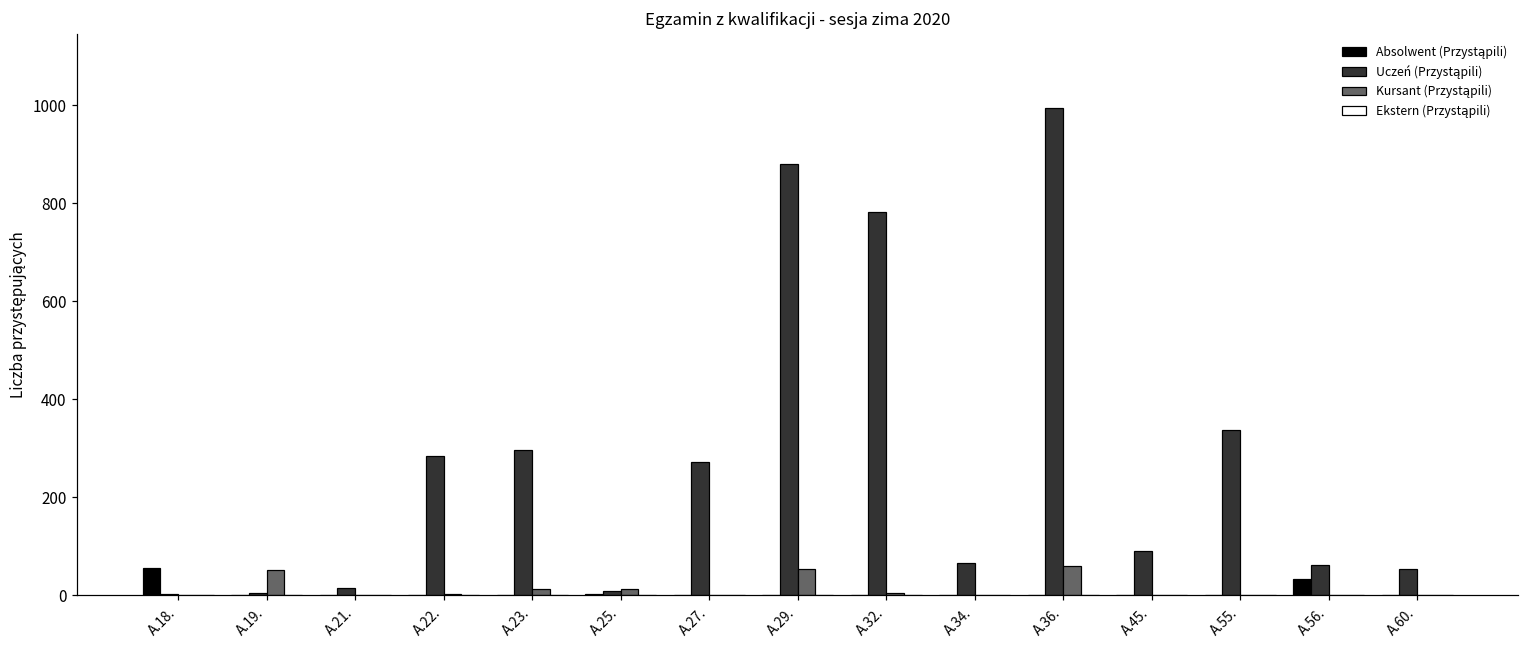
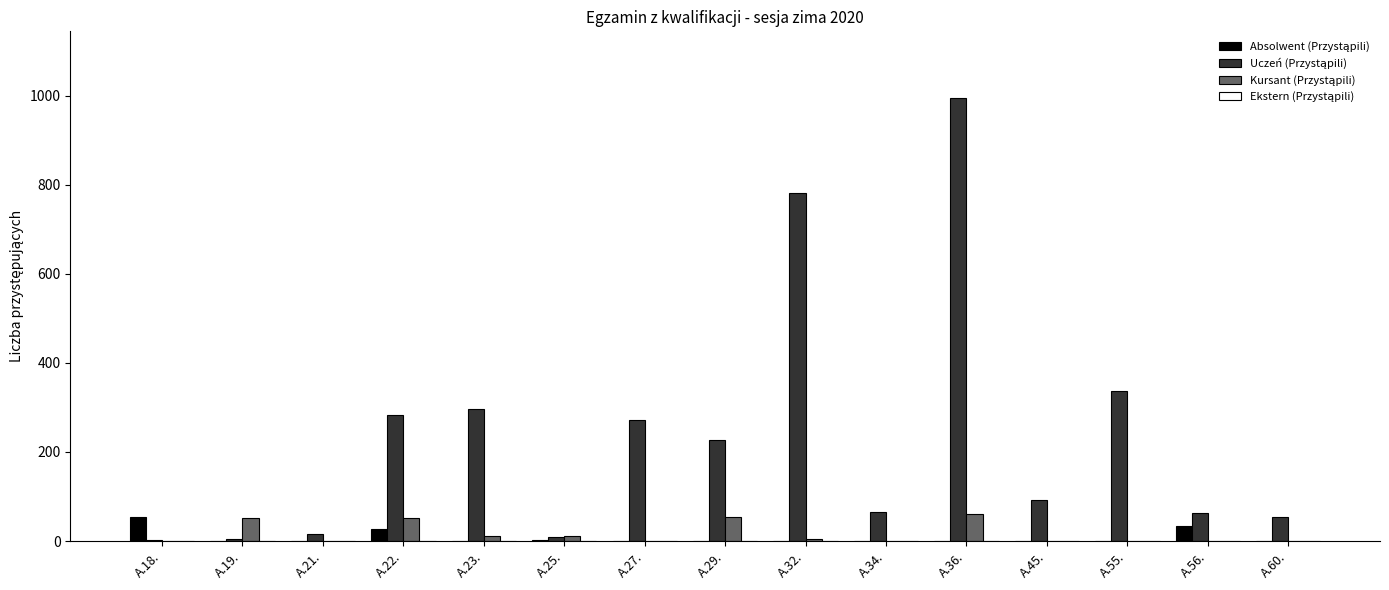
  {
    "Absolwent (Przystąpili)": {
      "A.18.": 60,
      "A.21.": 0,
-     "A.22.": 0,
+     "A.22.": 30,
      "A.23.": 0,
      "A.27.": 0,
      "A.32.": 0,
      "A.34.": 0,
      "A.36.": 0,
      "A.45.": 0,
      "A.55.": 0,
      "A.56.": 30,
      "A.60.": 0
    },
    "Uczeń (Przystąpili)": {
      "A.21.": 20,
      "A.22.": 280,
      "A.23.": 300,
      "A.25.": 10,
      "A.27.": 270,
-     "A.29.": 880,
+     "A.29.": 230,
      "A.32.": 780,
      "A.34.": 70,
      "A.36.": 1000,
      "A.45.": 90,
      "A.55.": 340,
      "A.56.": 60,
      "A.60.": 50
    },
    "Kursant (Przystąpili)": {
      "A.18.": 0,
      "A.19.": 50,
      "A.21.": 0,
-     "A.22.": 0,
+     "A.22.": 50,
      "A.23.": 10,
      "A.25.": 10,
      "A.27.": 0,
      "A.29.": 50,
      "A.34.": 0,
      "A.36.": 60,
      "A.45.": 0,
      "A.55.": 0,
      "A.60.": 0
    },
    "Ekstern (Przystąpili)": {
      "A.18.": 0,
      "A.19.": 0,
      "A.21.": 0,
      "A.22.": 0,
      "A.23.": 0,
      "A.25.": 0,
      "A.27.": 0,
      "A.29.": 0,
      "A.32.": 0,
      "A.34.": 0,
      "A.36.": 0,
      "A.45.": 0,
      "A.55.": 0,
      "A.56.": 0,
      "A.60.": 0
    }
  }
